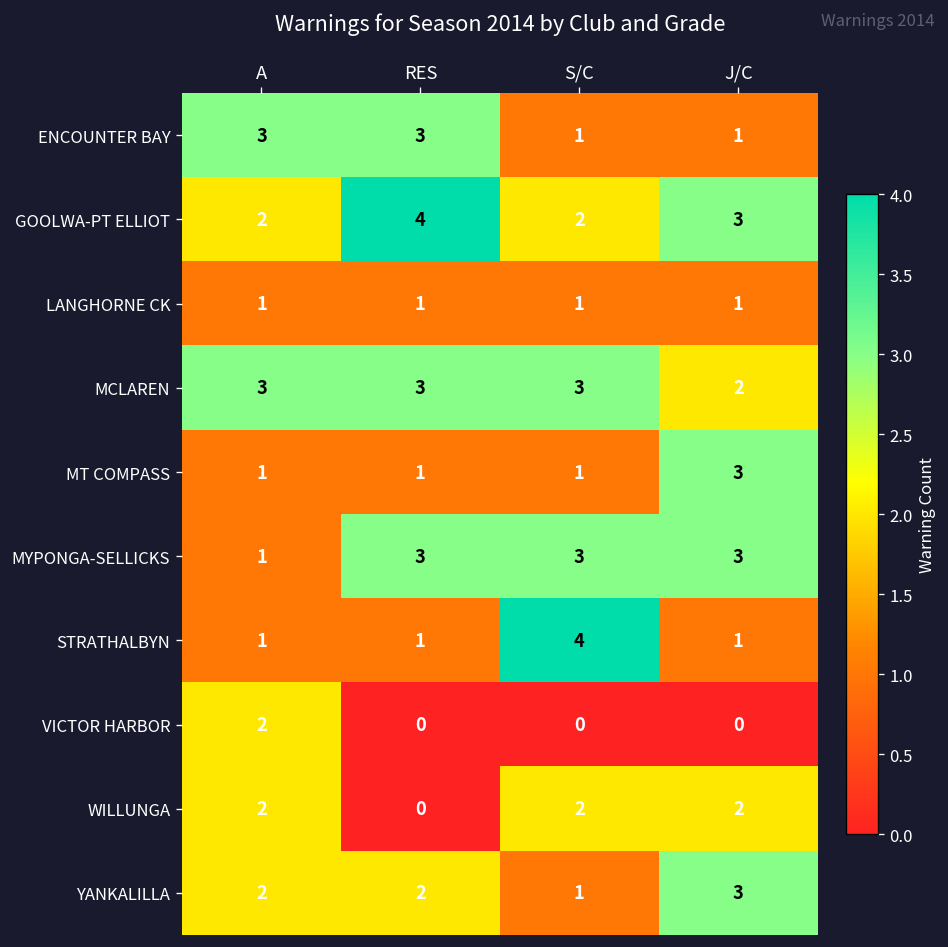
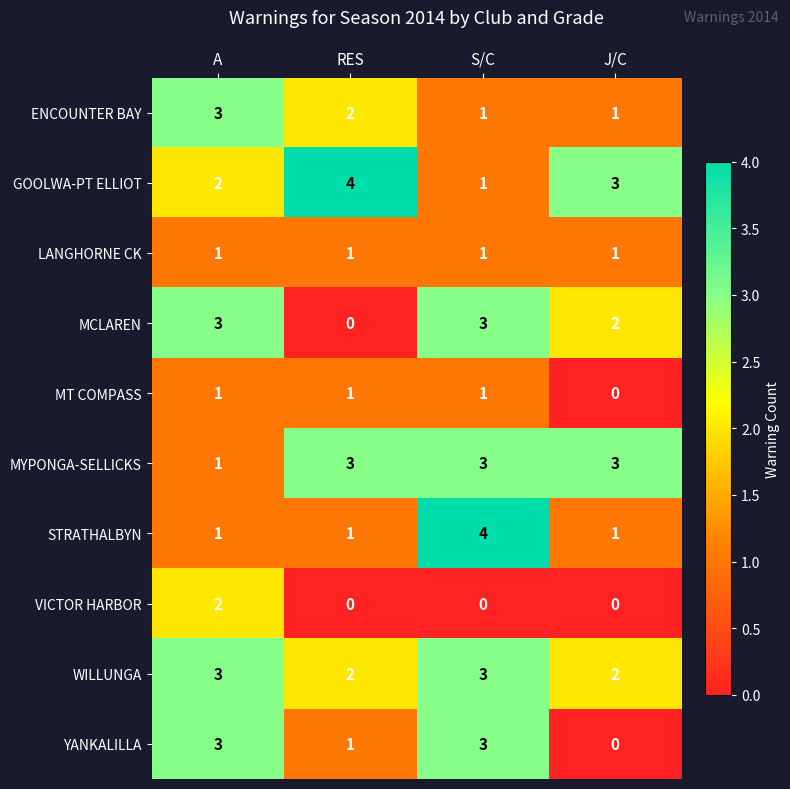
  {
    "ENCOUNTER BAY": {
      "A": 3,
-     "RES": 3,
+     "RES": 2,
      "S/C": 1,
      "J/C": 1
    },
    "GOOLWA-PT ELLIOT": {
      "A": 2,
      "RES": 4,
-     "S/C": 2,
+     "S/C": 1,
      "J/C": 3
    },
    "LANGHORNE CK": {
      "A": 1,
      "RES": 1,
      "S/C": 1,
      "J/C": 1
    },
    "MCLAREN": {
      "A": 3,
-     "RES": 3,
+     "RES": 0,
      "S/C": 3,
      "J/C": 2
    },
    "MT COMPASS": {
      "A": 1,
      "RES": 1,
      "S/C": 1,
-     "J/C": 3
+     "J/C": 0
    },
    "MYPONGA-SELLICKS": {
      "A": 1,
      "RES": 3,
      "S/C": 3,
      "J/C": 3
    },
    "STRATHALBYN": {
      "A": 1,
      "RES": 1,
      "S/C": 4,
      "J/C": 1
    },
    "VICTOR HARBOR": {
      "A": 2,
      "RES": 0,
      "S/C": 0,
      "J/C": 0
    },
    "WILLUNGA": {
-     "A": 2,
-     "RES": 0,
-     "S/C": 2,
+     "A": 3,
+     "RES": 2,
+     "S/C": 3,
      "J/C": 2
    },
    "YANKALILLA": {
-     "A": 2,
-     "RES": 2,
-     "S/C": 1,
-     "J/C": 3
+     "A": 3,
+     "RES": 1,
+     "S/C": 3,
+     "J/C": 0
    }
  }
